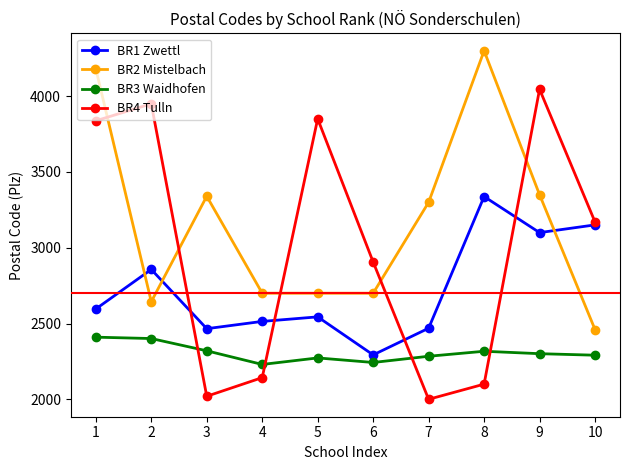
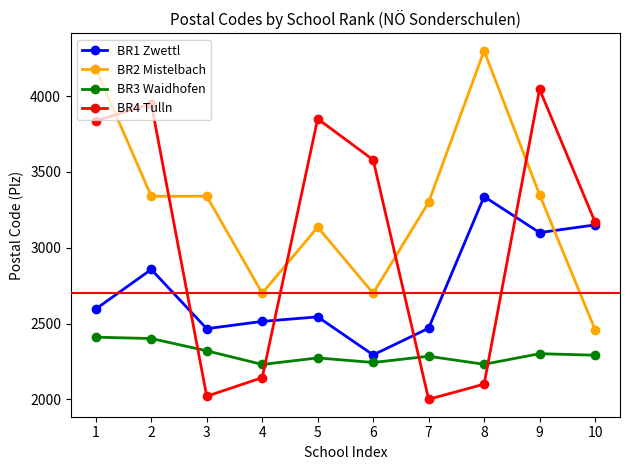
  {
    "BR1 Zwettl": {
      "1": 2600,
      "2": 2860,
      "3": 2470,
      "4": 2510,
      "5": 2540,
      "6": 2290,
      "7": 2470,
      "8": 3340,
      "9": 3100,
      "10": 3150
    },
    "BR2 Mistelbach": {
-     "2": 2640,
+     "2": 3340,
      "3": 3340,
      "4": 2700,
-     "5": 2700,
+     "5": 3140,
      "6": 2700,
      "7": 3300,
      "8": 4300,
      "9": 3350,
      "10": 2460
    },
    "BR3 Waidhofen": {
      "1": 2410,
      "2": 2400,
      "3": 2320,
      "4": 2230,
      "5": 2270,
      "6": 2240,
      "7": 2280,
-     "8": 2320,
+     "8": 2230,
      "9": 2300,
      "10": 2290
    },
    "BR4 Tulln": {
      "1": 3840,
      "3": 2020,
      "4": 2140,
      "5": 3850,
-     "6": 2910,
+     "6": 3580,
      "7": 2000,
      "8": 2100,
      "9": 4050,
      "10": 3170
    }
  }
